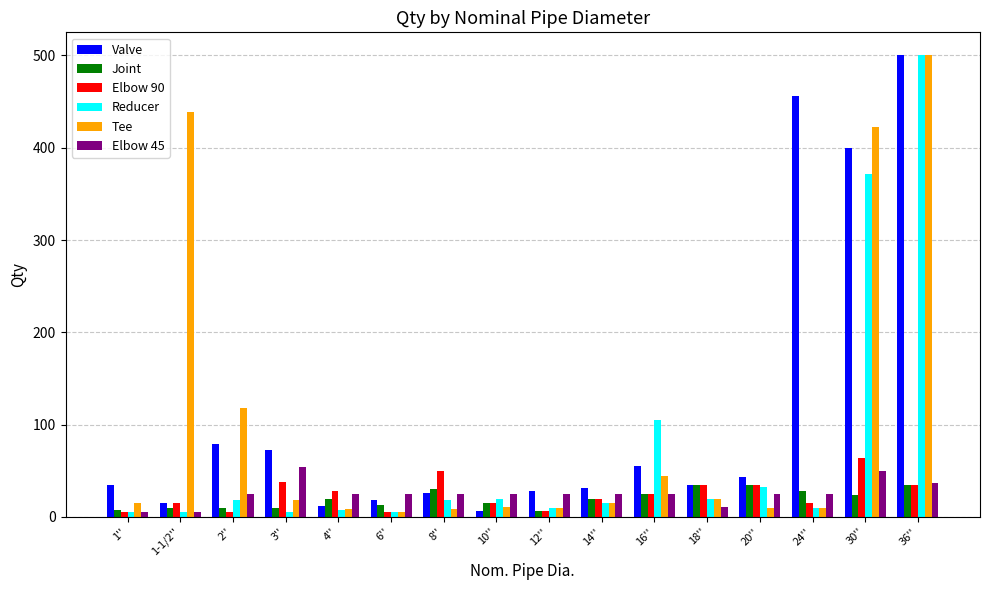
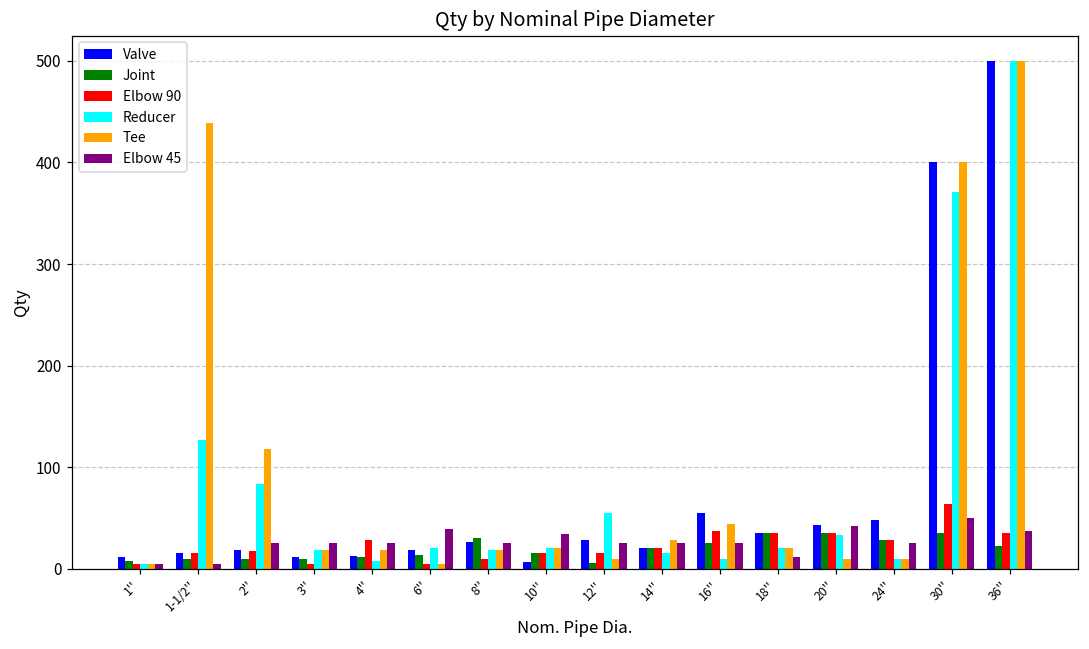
  {
    "Valve": {
-     "1''": 40,
+     "1''": 10,
      "1-1/2''": 20,
-     "2''": 80,
-     "3''": 70,
+     "2''": 20,
+     "3''": 10,
      "4''": 10,
      "6''": 20,
      "8''": 30,
      "10''": 10,
      "12''": 30,
-     "14''": 30,
+     "14''": 20,
      "16''": 60,
      "18''": 40,
      "20''": 40,
-     "24''": 460,
+     "24''": 50,
      "30''": 400,
      "36''": 500
    },
    "Joint": {
      "1''": 10,
      "1-1/2''": 10,
      "2''": 10,
      "3''": 10,
-     "4''": 20,
+     "4''": 10,
      "6''": 10,
      "8''": 30,
      "10''": 20,
      "12''": 10,
      "14''": 20,
      "16''": 30,
      "18''": 40,
      "20''": 40,
      "24''": 30,
-     "30''": 20,
-     "36''": 40
+     "30''": 40,
+     "36''": 20
    },
    "Elbow 90": {
      "1''": 10,
      "1-1/2''": 20,
-     "2''": 10,
-     "3''": 40,
+     "2''": 20,
+     "3''": 10,
      "4''": 30,
      "6''": 10,
-     "8''": 50,
+     "8''": 10,
      "10''": 20,
-     "12''": 10,
+     "12''": 20,
      "14''": 20,
-     "16''": 30,
+     "16''": 40,
      "18''": 40,
      "20''": 40,
-     "24''": 20,
+     "24''": 30,
      "30''": 60,
      "36''": 40
    },
    "Reducer": {
      "1''": 10,
-     "1-1/2''": 10,
-     "2''": 20,
-     "3''": 10,
+     "1-1/2''": 130,
+     "2''": 80,
+     "3''": 20,
      "4''": 10,
-     "6''": 10,
+     "6''": 20,
      "8''": 20,
      "10''": 20,
-     "12''": 10,
+     "12''": 60,
      "14''": 20,
-     "16''": 110,
+     "16''": 10,
      "18''": 20,
      "20''": 30,
      "24''": 10,
      "30''": 370,
      "36''": 500
    },
    "Tee": {
-     "1''": 20,
+     "1''": 10,
      "1-1/2''": 440,
      "2''": 120,
      "3''": 20,
-     "4''": 10,
+     "4''": 20,
      "6''": 10,
-     "8''": 10,
-     "10''": 10,
+     "8''": 20,
+     "10''": 20,
      "12''": 10,
-     "14''": 20,
+     "14''": 30,
      "16''": 40,
      "18''": 20,
      "20''": 10,
      "24''": 10,
-     "30''": 420,
+     "30''": 400,
      "36''": 500
    },
    "Elbow 45": {
      "1''": 10,
      "1-1/2''": 10,
      "2''": 30,
-     "3''": 50,
+     "3''": 30,
      "4''": 30,
-     "6''": 30,
+     "6''": 40,
      "8''": 30,
-     "10''": 25,
+     "10''": 34,
      "12''": 30,
      "14''": 30,
      "16''": 30,
      "18''": 10,
-     "20''": 30,
+     "20''": 40,
      "24''": 30,
      "30''": 50,
      "36''": 40
    }
  }
